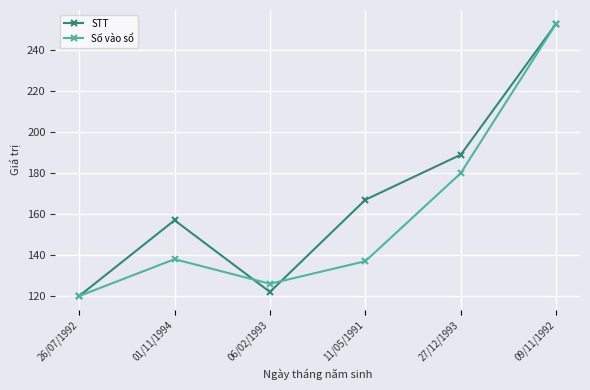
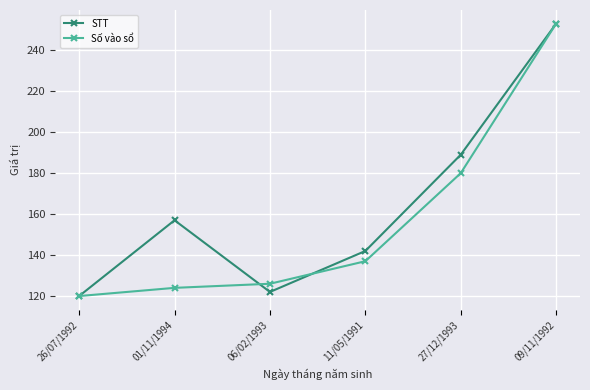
  {
    "STT": {
      "01/11/1994": 157,
      "06/02/1993": 122,
-     "11/05/1991": 167,
+     "11/05/1991": 142,
      "27/12/1993": 189
    },
    "Số vào sổ": {
-     "01/11/1994": 138,
+     "01/11/1994": 124,
      "06/02/1993": 126,
      "11/05/1991": 137,
      "27/12/1993": 180
    }
  }
